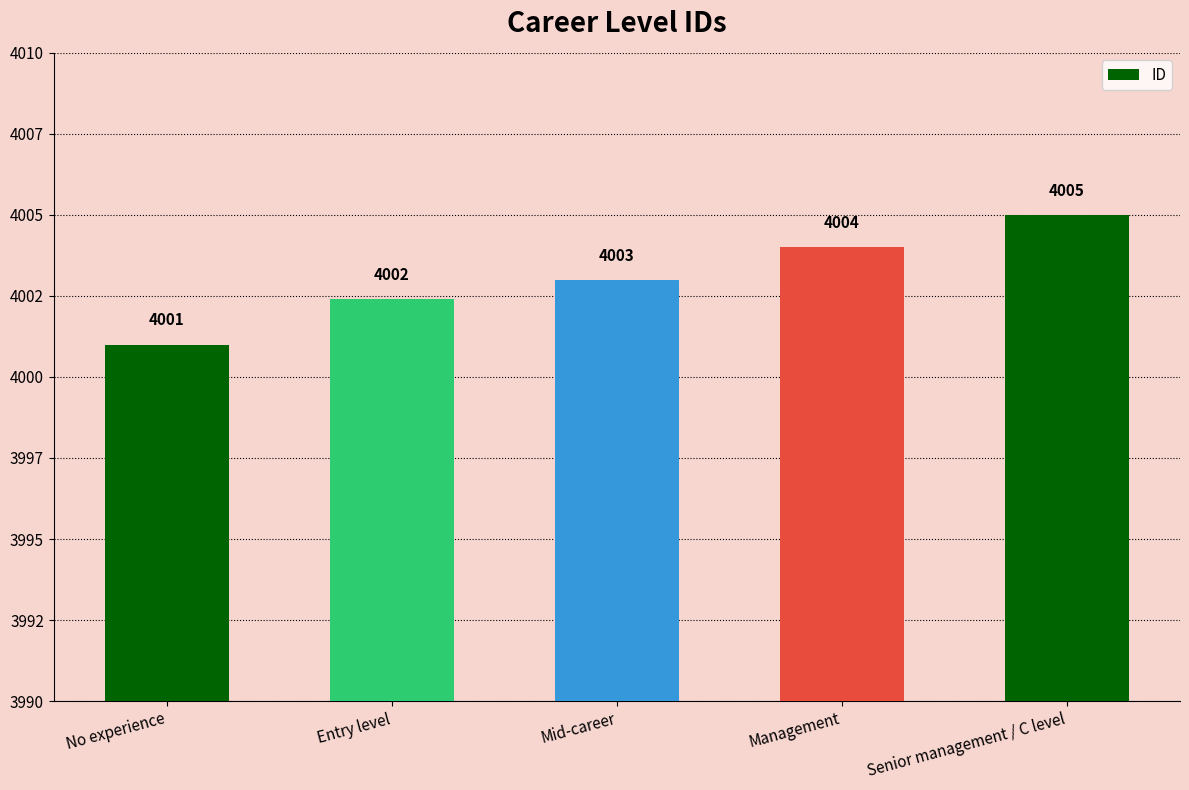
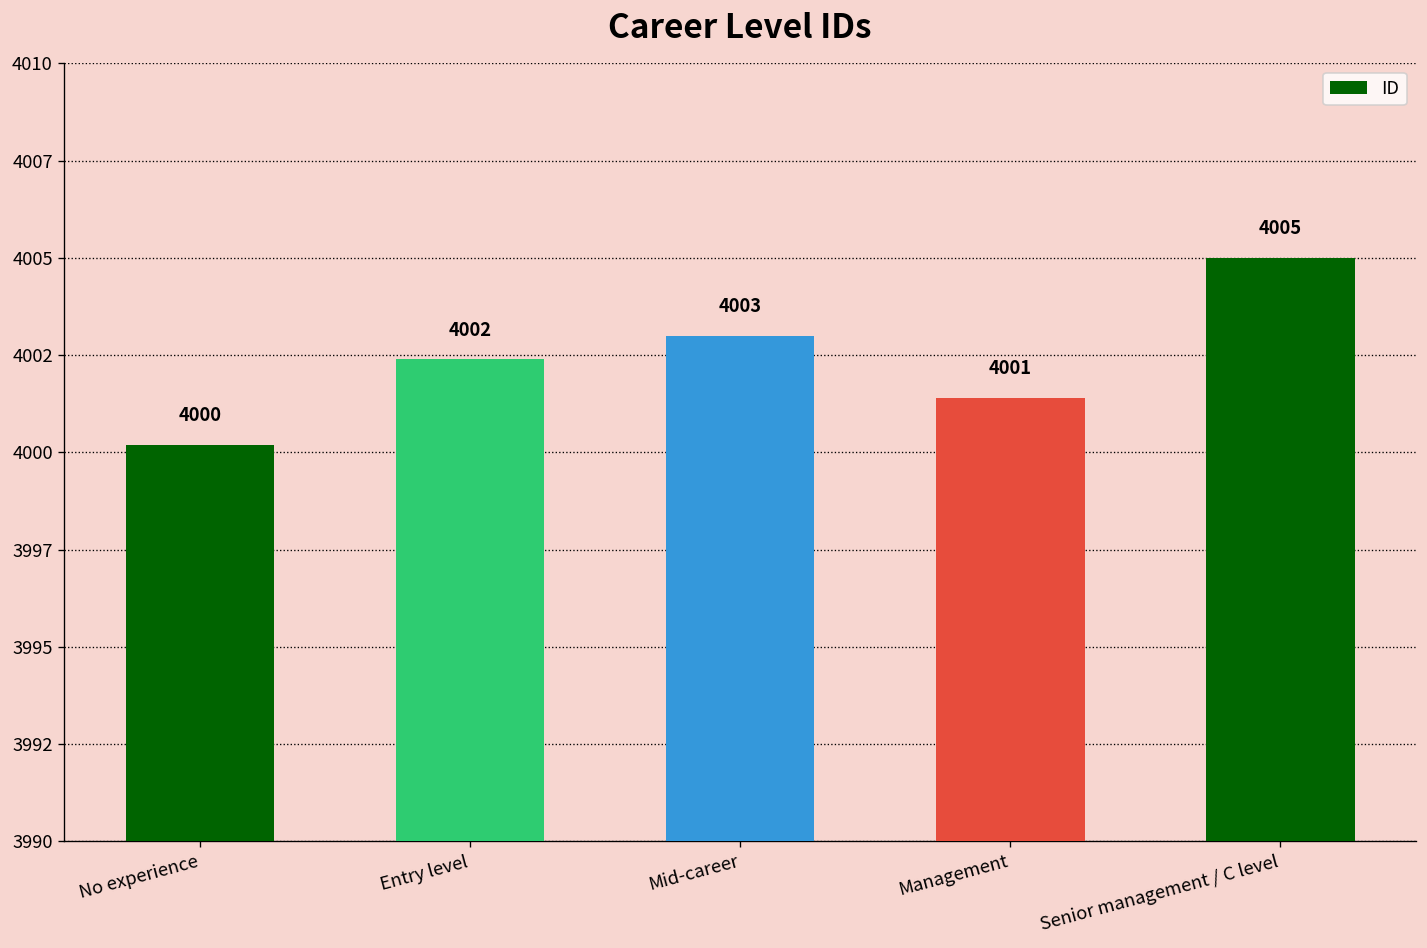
  {
-   "No experience": 4001,
+   "No experience": 4000,
    "Entry level": 4002,
    "Mid-career": 4003,
-   "Management": 4004,
+   "Management": 4001,
    "Senior management / C level": 4005
  }
